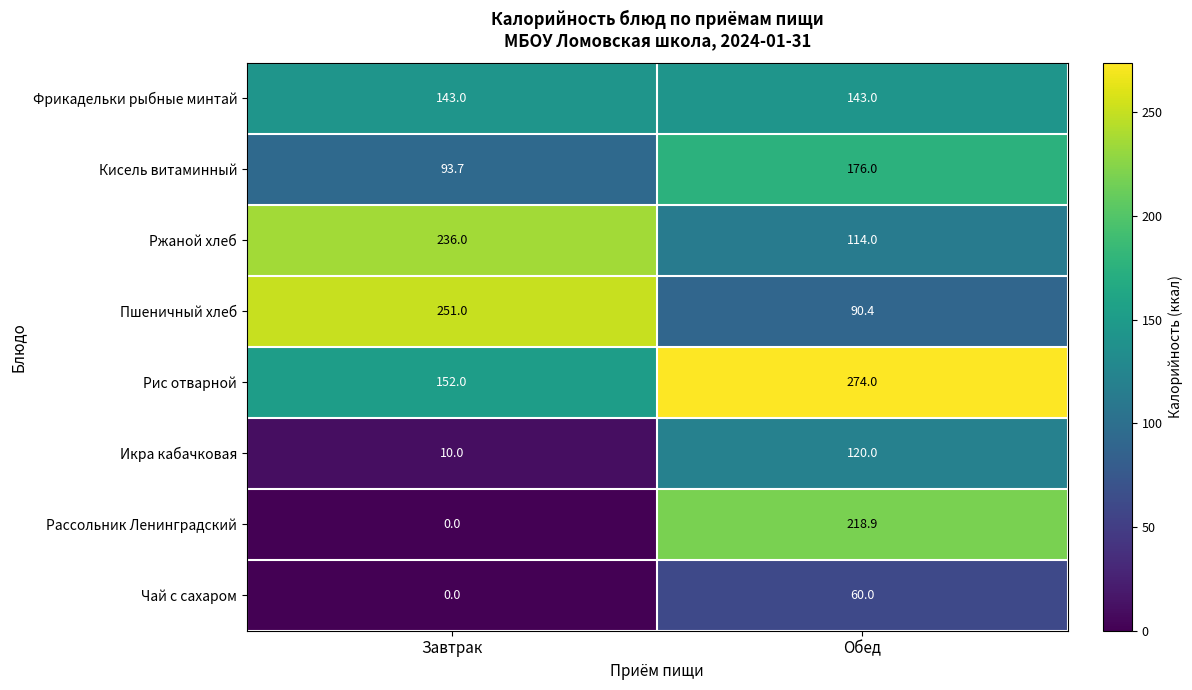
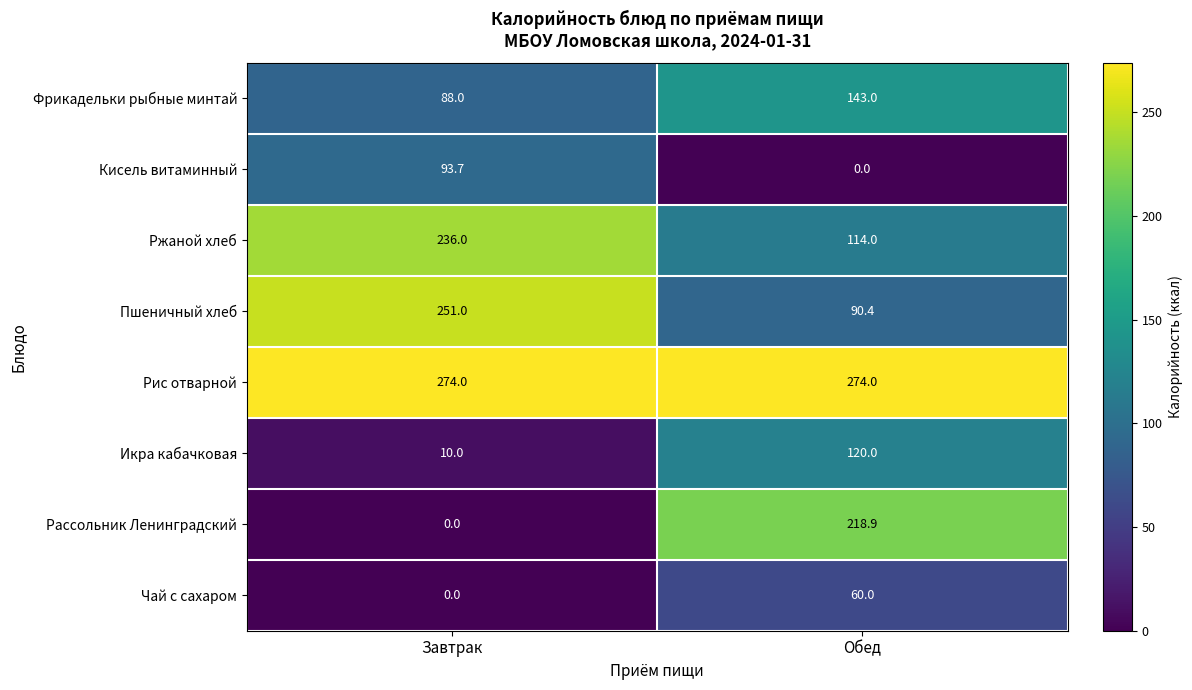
  {
    "Фрикадельки рыбные минтай": {
-     "Завтрак": 143.0,
+     "Завтрак": 88.0,
      "Обед": 143.0
    },
    "Кисель витаминный": {
      "Завтрак": 93.7,
-     "Обед": 176.0
+     "Обед": 0.0
    },
    "Ржаной хлеб": {
      "Завтрак": 236.0,
      "Обед": 114.0
    },
    "Пшеничный хлеб": {
      "Завтрак": 251.0,
      "Обед": 90.4
    },
    "Рис отварной": {
-     "Завтрак": 152.0,
+     "Завтрак": 274.0,
      "Обед": 274.0
    },
    "Икра кабачковая": {
      "Завтрак": 10.0,
      "Обед": 120.0
    },
    "Рассольник Ленинградский": {
      "Завтрак": 0.0,
      "Обед": 218.9
    },
    "Чай с сахаром": {
      "Завтрак": 0.0,
      "Обед": 60.0
    }
  }
